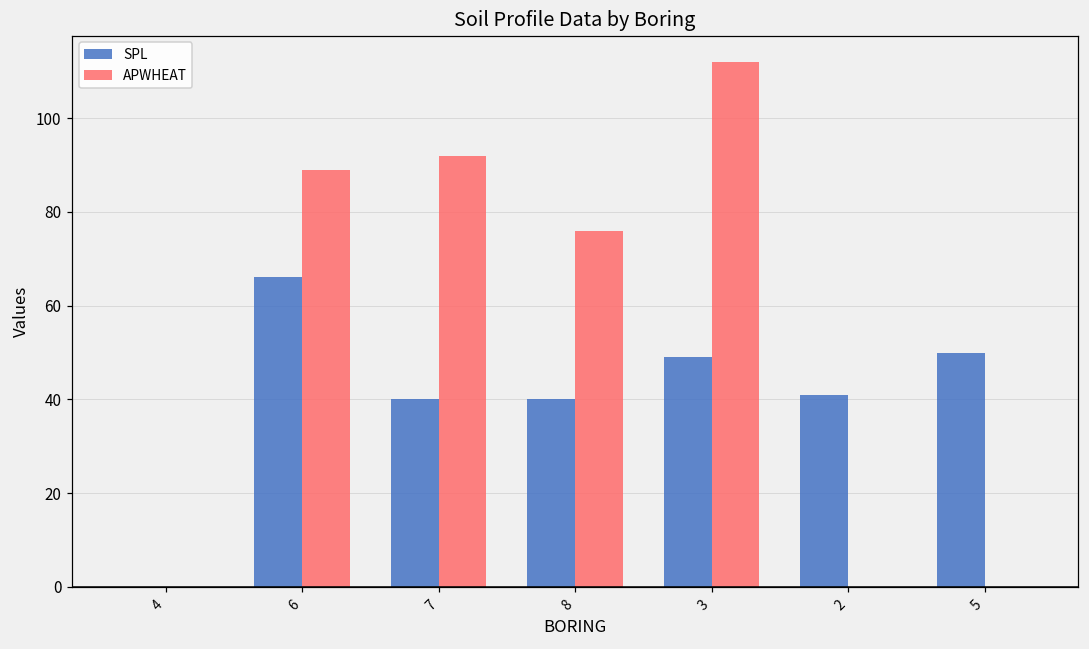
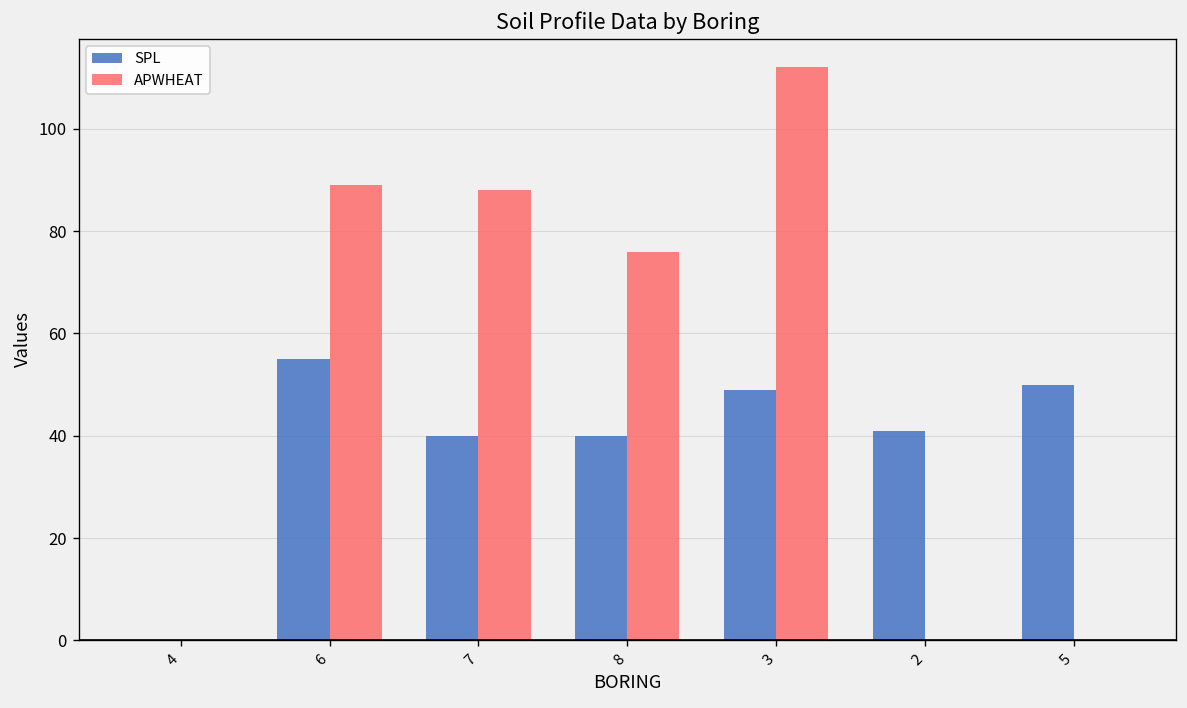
  {
    "SPL": {
      "4": 0,
-     "6": 66,
+     "6": 55,
      "7": 40,
      "8": 40,
      "3": 49,
      "2": 41,
      "5": 50
    },
    "APWHEAT": {
      "4": 0,
      "6": 89,
-     "7": 92,
+     "7": 88,
      "8": 76,
      "3": 112,
      "2": 0,
      "5": 0
    }
  }
